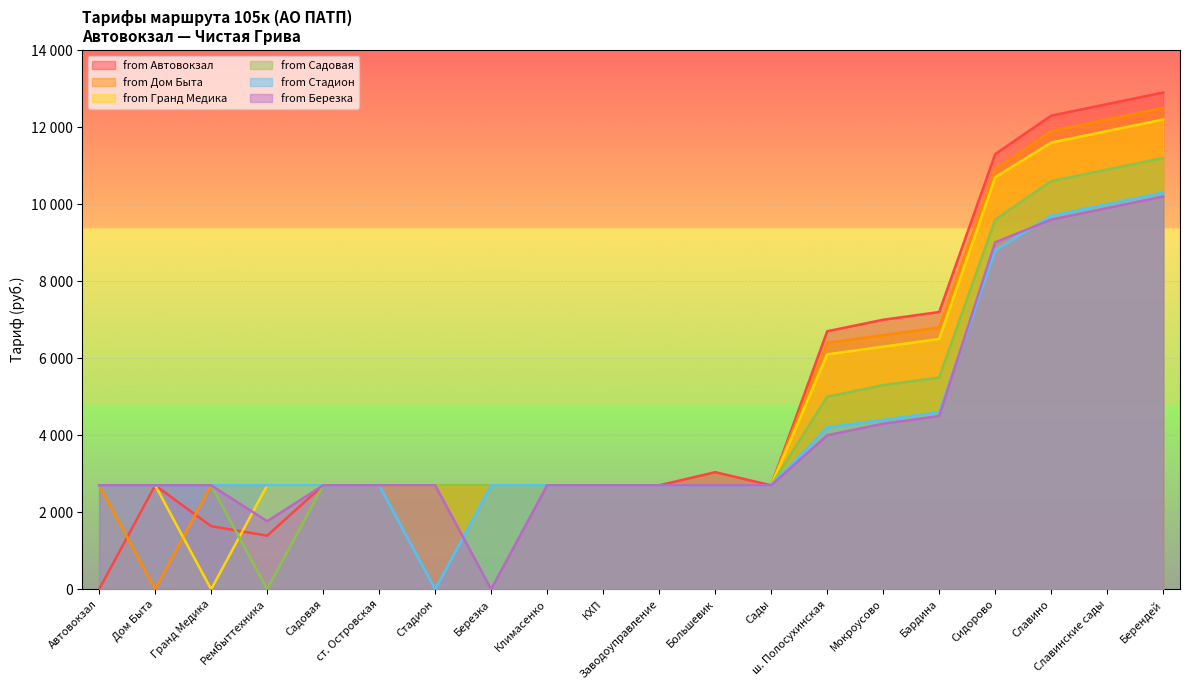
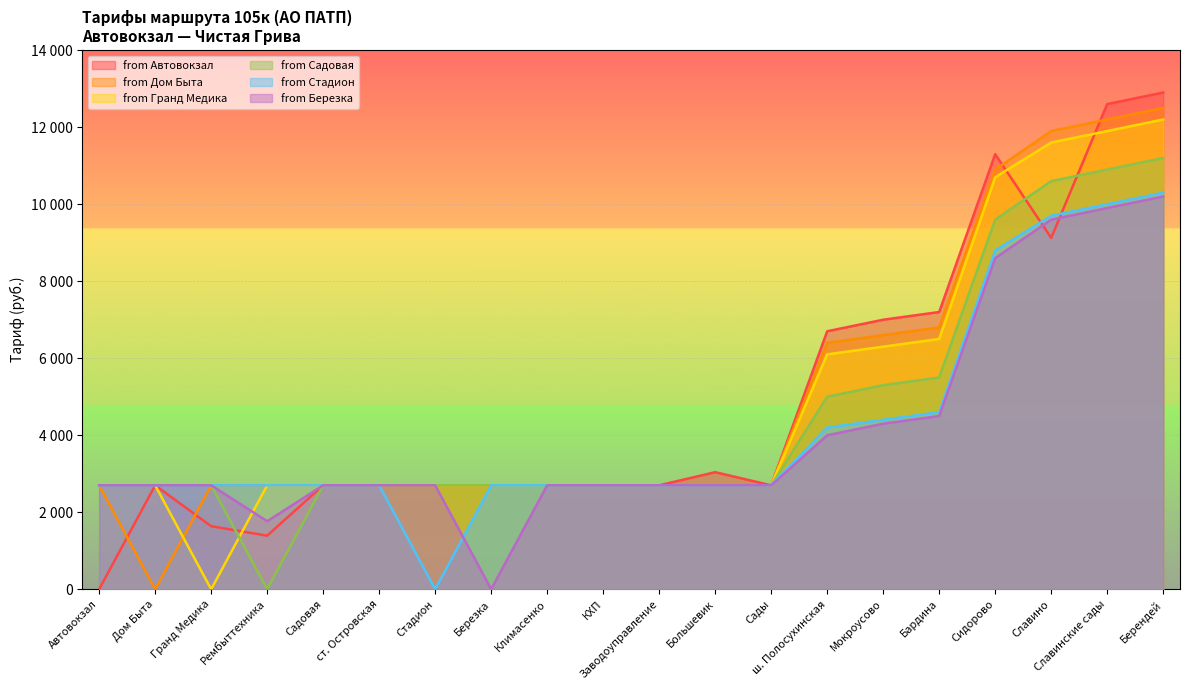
  {
    "from Автовокзал": {
      "Автовокзал": 0,
      "Гранд Медика": 1600,
      "Рембыттехника": 1400,
      "Большевик": 3000,
      "ш. Полосухинская": 6700,
      "Мокроусово": 7000,
      "Бардина": 7200,
      "Сидорово": 11300,
-     "Славино": 12300,
+     "Славино": 9100,
      "Славинские сады": 12600,
      "Берендей": 12900
    },
    "from Садовая": {
      "Рембыттехника": 0,
      "ш. Полосухинская": 5000,
      "Мокроусово": 5300,
      "Бардина": 5500,
      "Сидорово": 9600,
      "Славино": 10600,
      "Славинские сады": 10900,
      "Берендей": 11200
    },
    "from Стадион": {
      "Стадион": 0,
      "ш. Полосухинская": 4200,
      "Мокроусово": 4400,
      "Бардина": 4600,
      "Сидорово": 8800,
      "Славино": 9700,
      "Славинские сады": 10000,
      "Берендей": 10300
    },
    "from Березка": {
      "Рембыттехника": 1800,
      "Березка": 0,
      "ш. Полосухинская": 4000,
      "Мокроусово": 4300,
      "Бардина": 4500,
-     "Сидорово": 9000,
+     "Сидорово": 8600,
      "Славино": 9600,
      "Славинские сады": 9900,
      "Берендей": 10200
    }
  }
